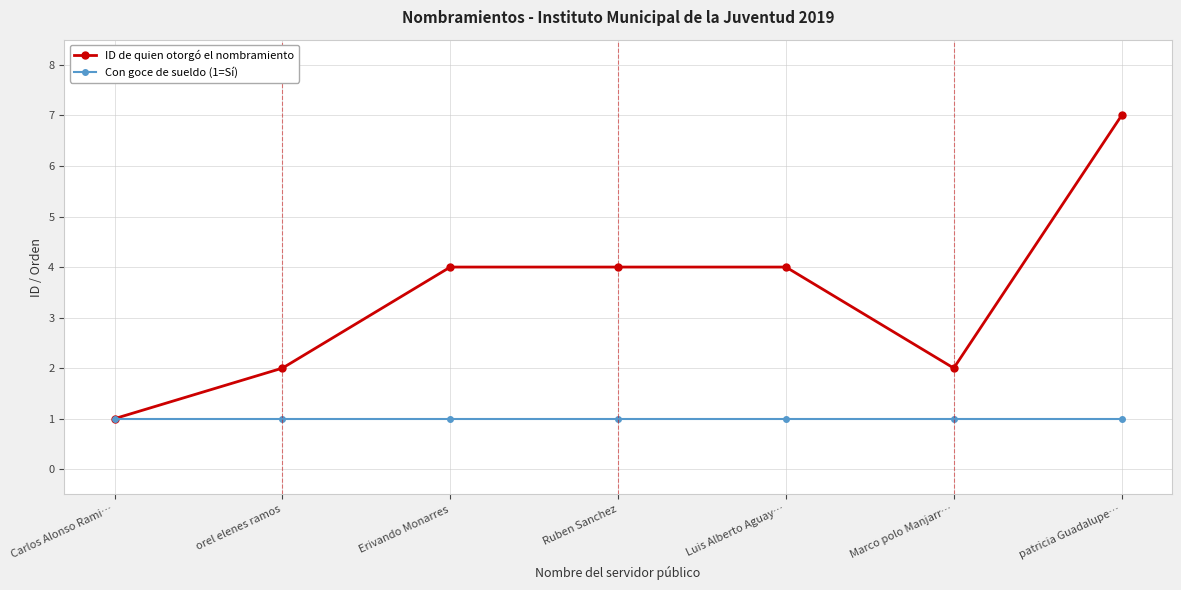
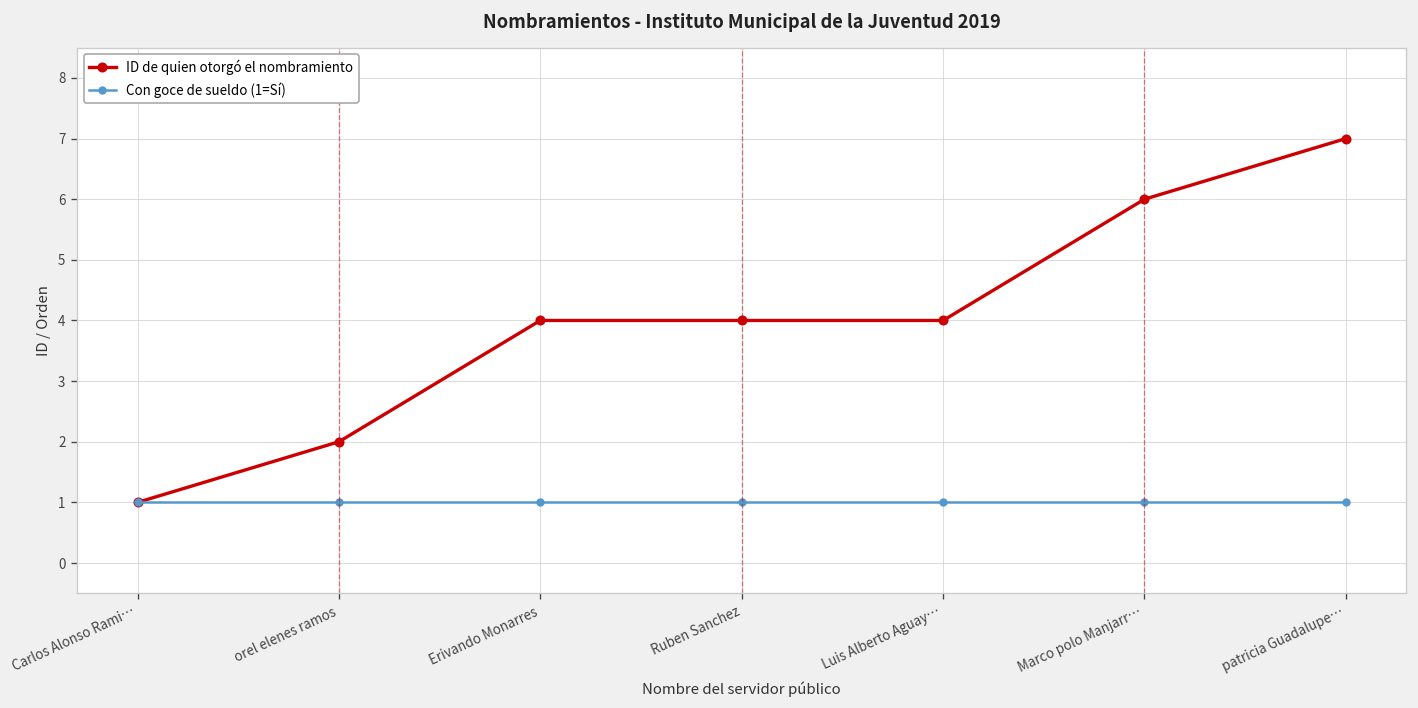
  {
    "ID de quien otorgó el nombramiento": {
      "orel elenes ramos": 2,
      "Erivando Monarres": 4,
      "Ruben Sanchez": 4,
      "Luis Alberto Aguay…": 4,
-     "Marco polo Manjarr…": 2,
+     "Marco polo Manjarr…": 6,
      "patricia Guadalupe…": 7
    },
    "Con goce de sueldo (1=Sí)": {
      "orel elenes ramos": 1,
      "Erivando Monarres": 1,
      "Ruben Sanchez": 1,
      "Luis Alberto Aguay…": 1,
      "Marco polo Manjarr…": 1,
      "patricia Guadalupe…": 1
    }
  }
